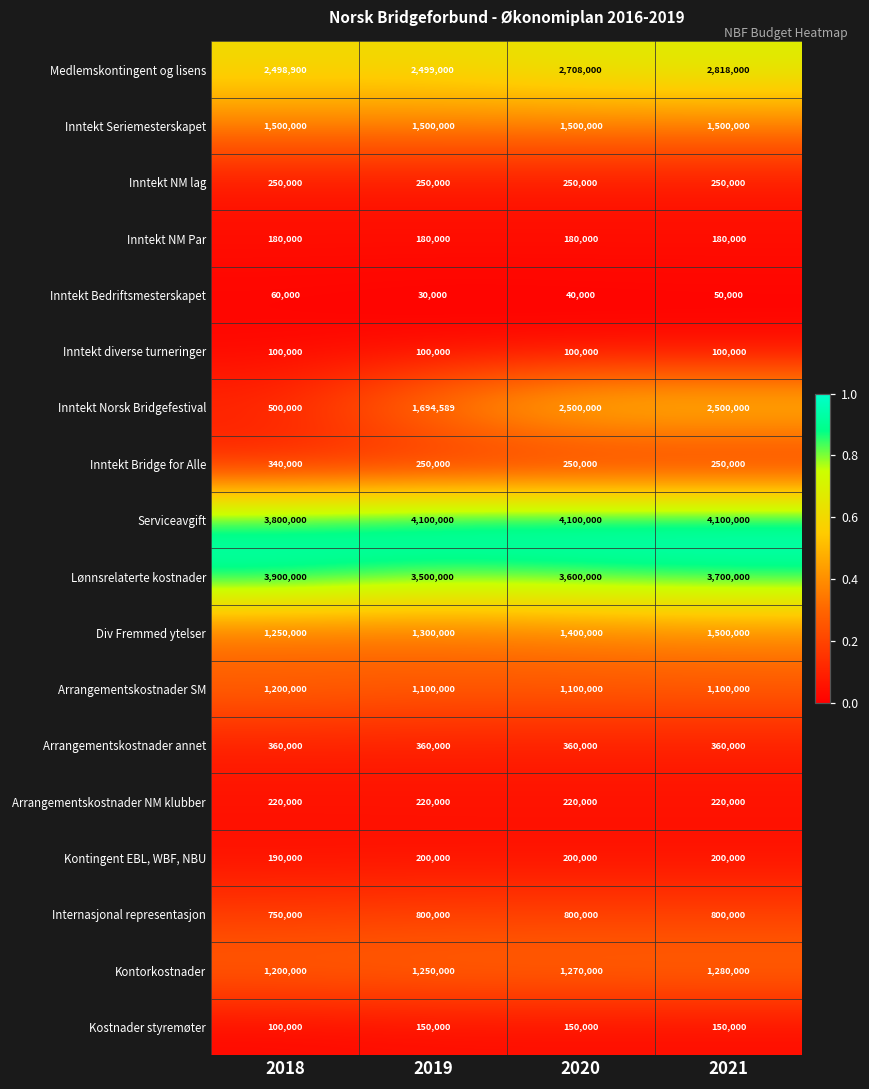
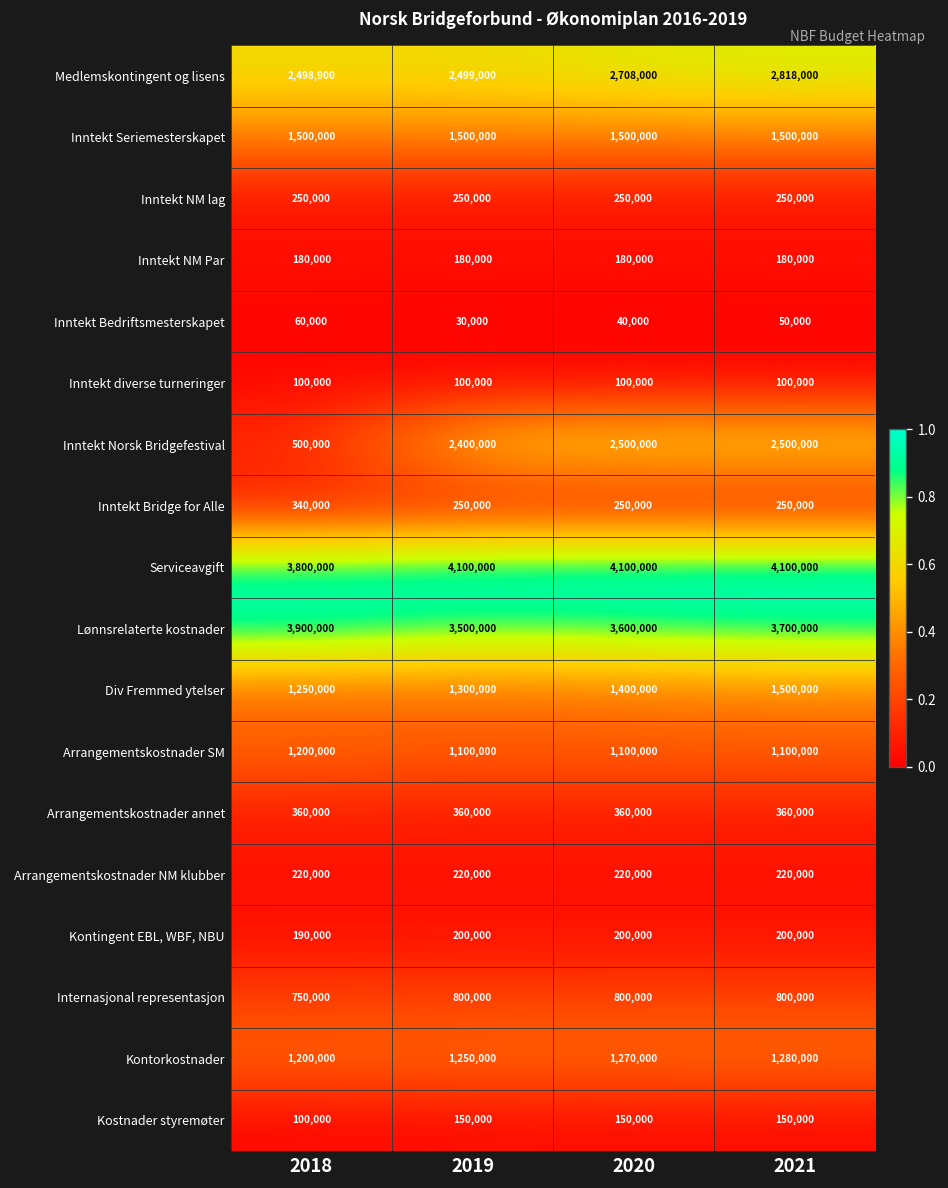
  {
    "Medlemskontingent og lisens": {
      "2018": "2,498,900",
      "2019": "2,499,000",
      "2020": "2,708,000",
      "2021": "2,818,000"
    },
    "Inntekt Seriemesterskapet": {
      "2018": "1,500,000",
      "2019": "1,500,000",
      "2020": "1,500,000",
      "2021": "1,500,000"
    },
    "Inntekt NM lag": {
      "2018": "250,000",
      "2019": "250,000",
      "2020": "250,000",
      "2021": "250,000"
    },
    "Inntekt NM Par": {
      "2018": "180,000",
      "2019": "180,000",
      "2020": "180,000",
      "2021": "180,000"
    },
    "Inntekt Bedriftsmesterskapet": {
      "2018": "60,000",
      "2019": "30,000",
      "2020": "40,000",
      "2021": "50,000"
    },
    "Inntekt diverse turneringer": {
      "2018": "100,000",
      "2019": "100,000",
      "2020": "100,000",
      "2021": "100,000"
    },
    "Inntekt Norsk Bridgefestival": {
      "2018": "500,000",
-     "2019": "1,694,589",
+     "2019": "2,400,000",
      "2020": "2,500,000",
      "2021": "2,500,000"
    },
    "Inntekt Bridge for Alle": {
      "2018": "340,000",
      "2019": "250,000",
      "2020": "250,000",
      "2021": "250,000"
    },
    "Serviceavgift": {
      "2018": "3,800,000",
      "2019": "4,100,000",
      "2020": "4,100,000",
      "2021": "4,100,000"
    },
    "Lønnsrelaterte kostnader": {
      "2018": "3,900,000",
      "2019": "3,500,000",
      "2020": "3,600,000",
      "2021": "3,700,000"
    },
    "Div Fremmed ytelser": {
      "2018": "1,250,000",
      "2019": "1,300,000",
      "2020": "1,400,000",
      "2021": "1,500,000"
    },
    "Arrangementskostnader SM": {
      "2018": "1,200,000",
      "2019": "1,100,000",
      "2020": "1,100,000",
      "2021": "1,100,000"
    },
    "Arrangementskostnader annet": {
      "2018": "360,000",
      "2019": "360,000",
      "2020": "360,000",
      "2021": "360,000"
    },
    "Arrangementskostnader NM klubber": {
      "2018": "220,000",
      "2019": "220,000",
      "2020": "220,000",
      "2021": "220,000"
    },
    "Kontingent EBL, WBF, NBU": {
      "2018": "190,000",
      "2019": "200,000",
      "2020": "200,000",
      "2021": "200,000"
    },
    "Internasjonal representasjon": {
      "2018": "750,000",
      "2019": "800,000",
      "2020": "800,000",
      "2021": "800,000"
    },
    "Kontorkostnader": {
      "2018": "1,200,000",
      "2019": "1,250,000",
      "2020": "1,270,000",
      "2021": "1,280,000"
    },
    "Kostnader styremøter": {
      "2018": "100,000",
      "2019": "150,000",
      "2020": "150,000",
      "2021": "150,000"
    }
  }
